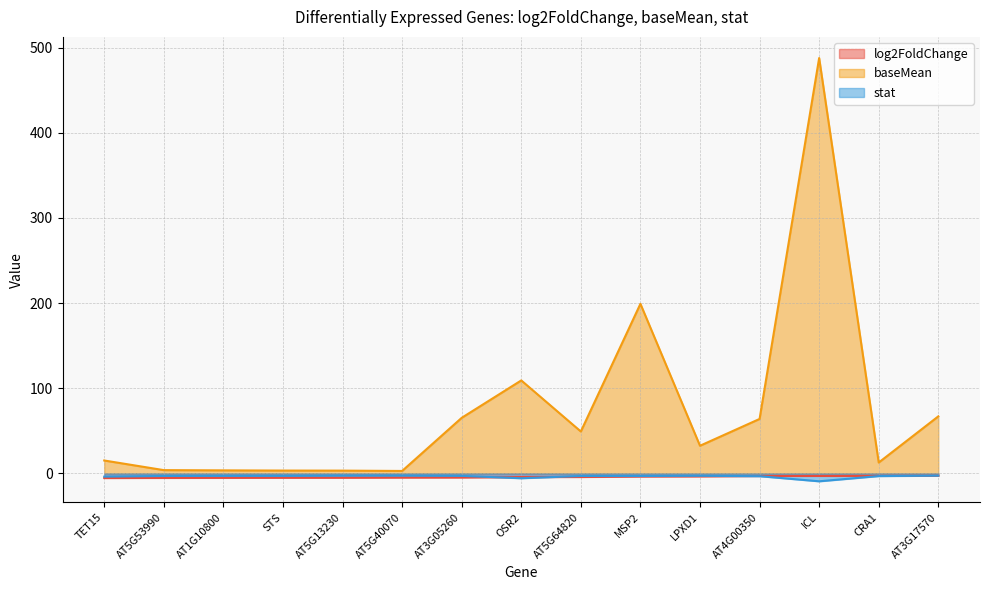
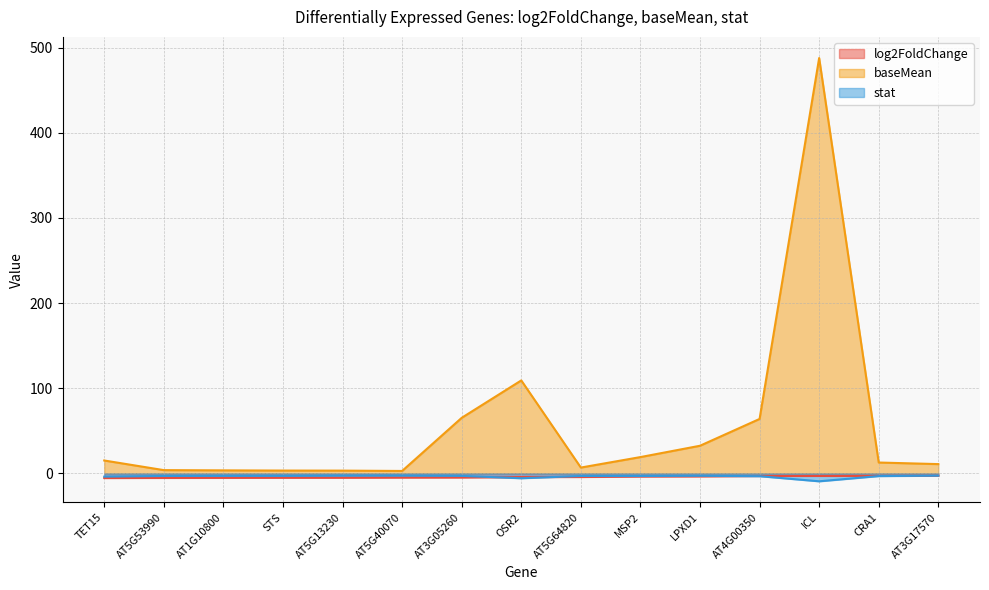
  {
    "baseMean": {
      "TET15": 20,
      "AT5G53990": 0,
      "AT1G10800": 0,
      "STS": 0,
      "AT5G13230": 0,
      "AT3G05260": 70,
      "OSR2": 110,
-     "AT5G64820": 50,
-     "MSP2": 200,
+     "AT5G64820": 10,
+     "MSP2": 20,
      "LPXD1": 30,
      "AT4G00350": 60,
      "ICL": 490,
      "CRA1": 10,
-     "AT3G17570": 70
+     "AT3G17570": 10
    }
  }
